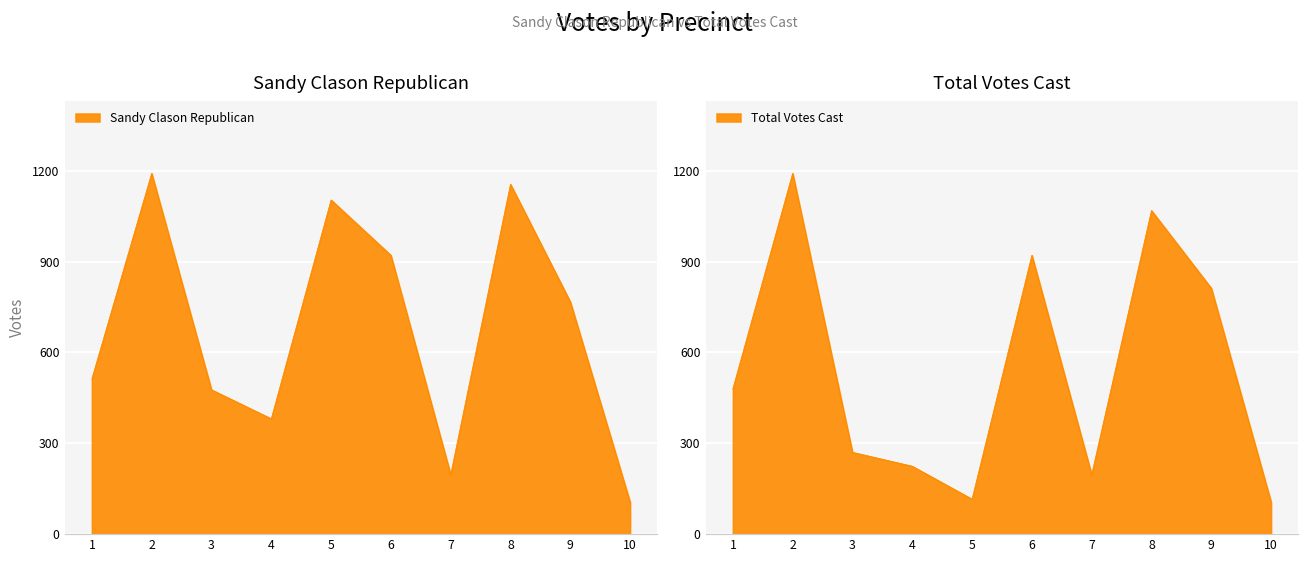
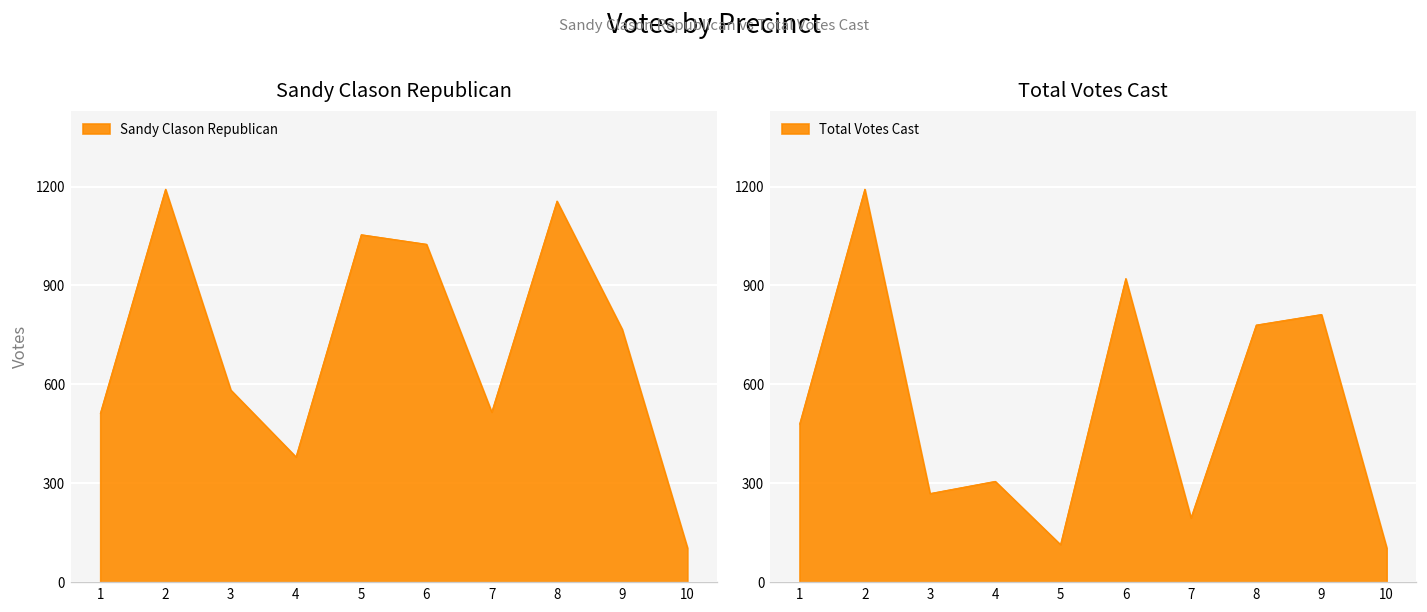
  {
    "Sandy Clason Republican": {
      "1": 510,
      "2": 1190,
-     "3": 480,
+     "3": 580,
      "4": 380,
-     "5": 1100,
-     "6": 920,
-     "7": 200,
+     "5": 1050,
+     "6": 1030,
+     "7": 520,
      "8": 1160,
      "9": 770,
      "10": 100
    },
    "Total Votes Cast": {
      "1": 480,
      "2": 1190,
      "3": 270,
-     "4": 220,
+     "4": 310,
      "5": 110,
      "6": 920,
      "7": 200,
-     "8": 1070,
+     "8": 780,
      "9": 810,
      "10": 100
    }
  }
